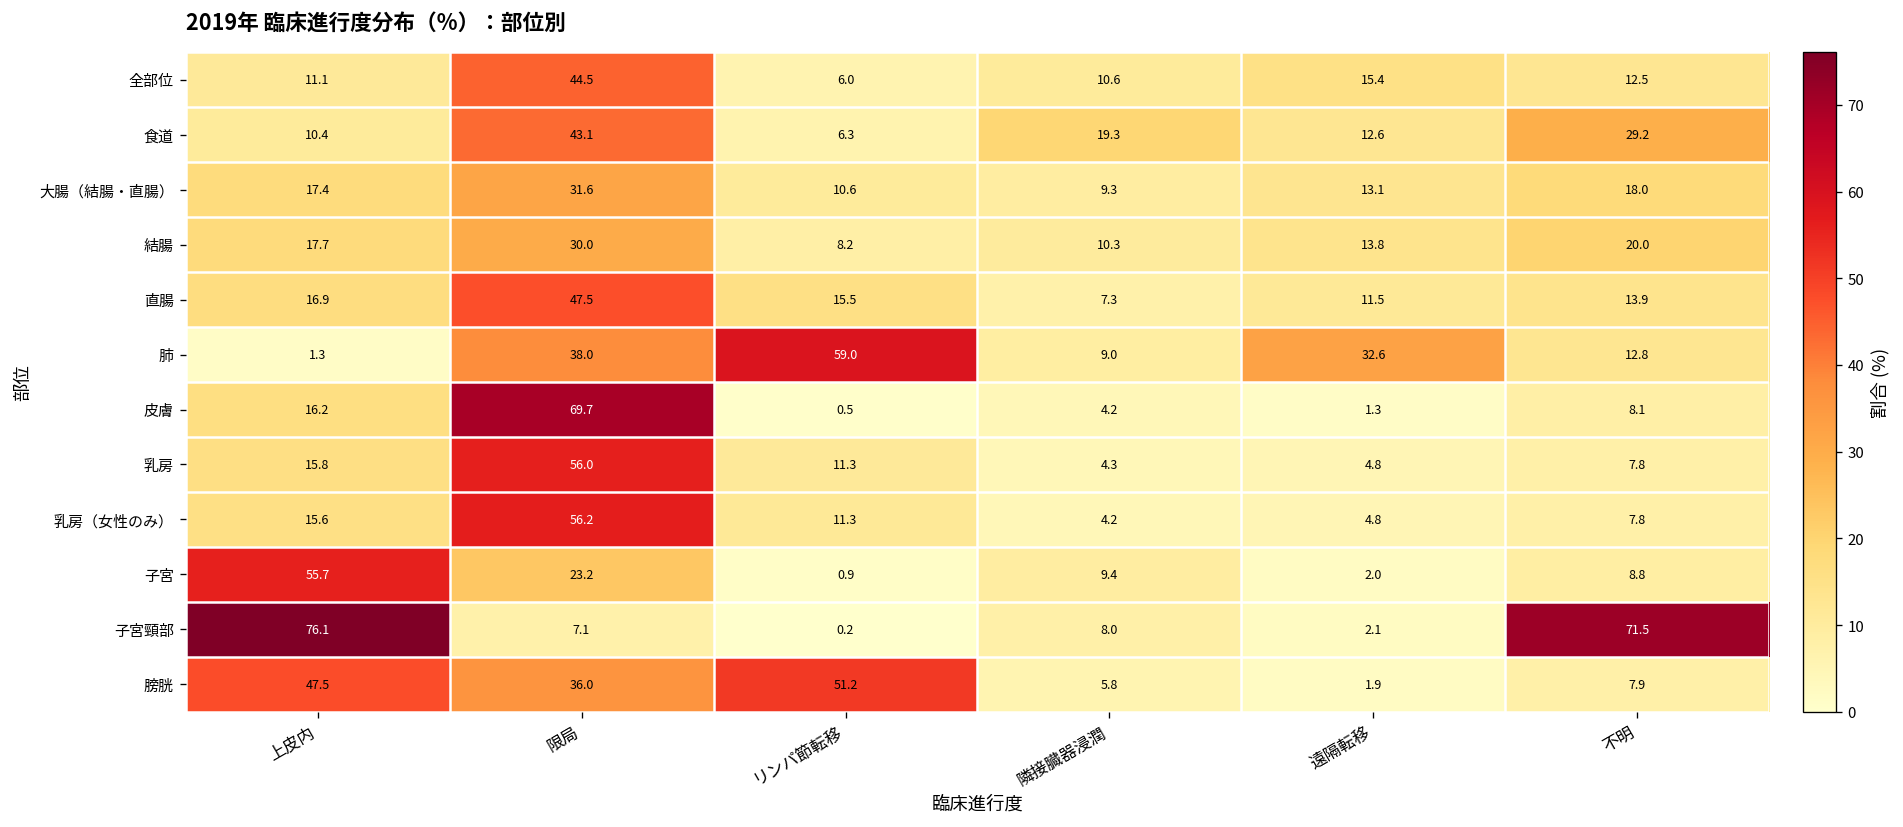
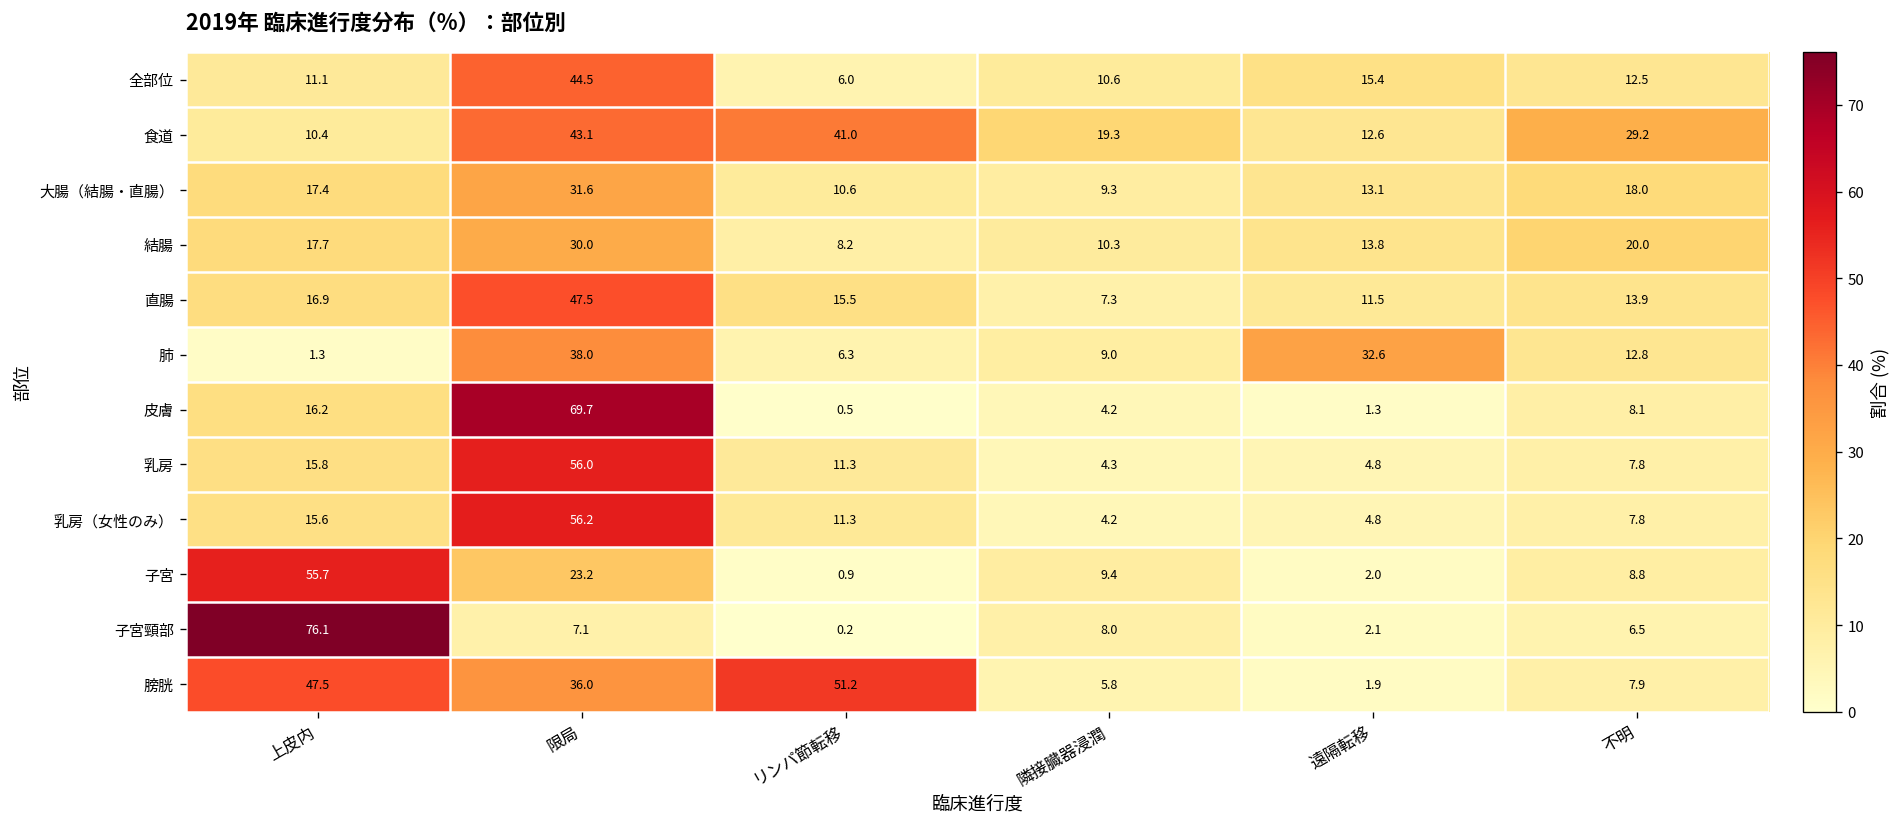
  {
    "全部位": {
      "上皮内": 11.1,
      "限局": 44.5,
      "リンパ節転移": 6.0,
      "隣接臓器浸潤": 10.6,
      "遠隔転移": 15.4,
      "不明": 12.5
    },
    "食道": {
      "上皮内": 10.4,
      "限局": 43.1,
-     "リンパ節転移": 6.3,
+     "リンパ節転移": 41.0,
      "隣接臓器浸潤": 19.3,
      "遠隔転移": 12.6,
      "不明": 29.2
    },
    "大腸（結腸・直腸）": {
      "上皮内": 17.4,
      "限局": 31.6,
      "リンパ節転移": 10.6,
      "隣接臓器浸潤": 9.3,
      "遠隔転移": 13.1,
      "不明": 18.0
    },
    "結腸": {
      "上皮内": 17.7,
      "限局": 30.0,
      "リンパ節転移": 8.2,
      "隣接臓器浸潤": 10.3,
      "遠隔転移": 13.8,
      "不明": 20.0
    },
    "直腸": {
      "上皮内": 16.9,
      "限局": 47.5,
      "リンパ節転移": 15.5,
      "隣接臓器浸潤": 7.3,
      "遠隔転移": 11.5,
      "不明": 13.9
    },
    "肺": {
      "上皮内": 1.3,
      "限局": 38.0,
-     "リンパ節転移": 59.0,
+     "リンパ節転移": 6.3,
      "隣接臓器浸潤": 9.0,
      "遠隔転移": 32.6,
      "不明": 12.8
    },
    "皮膚": {
      "上皮内": 16.2,
      "限局": 69.7,
      "リンパ節転移": 0.5,
      "隣接臓器浸潤": 4.2,
      "遠隔転移": 1.3,
      "不明": 8.1
    },
    "乳房": {
      "上皮内": 15.8,
      "限局": 56.0,
      "リンパ節転移": 11.3,
      "隣接臓器浸潤": 4.3,
      "遠隔転移": 4.8,
      "不明": 7.8
    },
    "乳房（女性のみ）": {
      "上皮内": 15.6,
      "限局": 56.2,
      "リンパ節転移": 11.3,
      "隣接臓器浸潤": 4.2,
      "遠隔転移": 4.8,
      "不明": 7.8
    },
    "子宮": {
      "上皮内": 55.7,
      "限局": 23.2,
      "リンパ節転移": 0.9,
      "隣接臓器浸潤": 9.4,
      "遠隔転移": 2.0,
      "不明": 8.8
    },
    "子宮頸部": {
      "上皮内": 76.1,
      "限局": 7.1,
      "リンパ節転移": 0.2,
      "隣接臓器浸潤": 8.0,
      "遠隔転移": 2.1,
-     "不明": 71.5
+     "不明": 6.5
    },
    "膀胱": {
      "上皮内": 47.5,
      "限局": 36.0,
      "リンパ節転移": 51.2,
      "隣接臓器浸潤": 5.8,
      "遠隔転移": 1.9,
      "不明": 7.9
    }
  }
